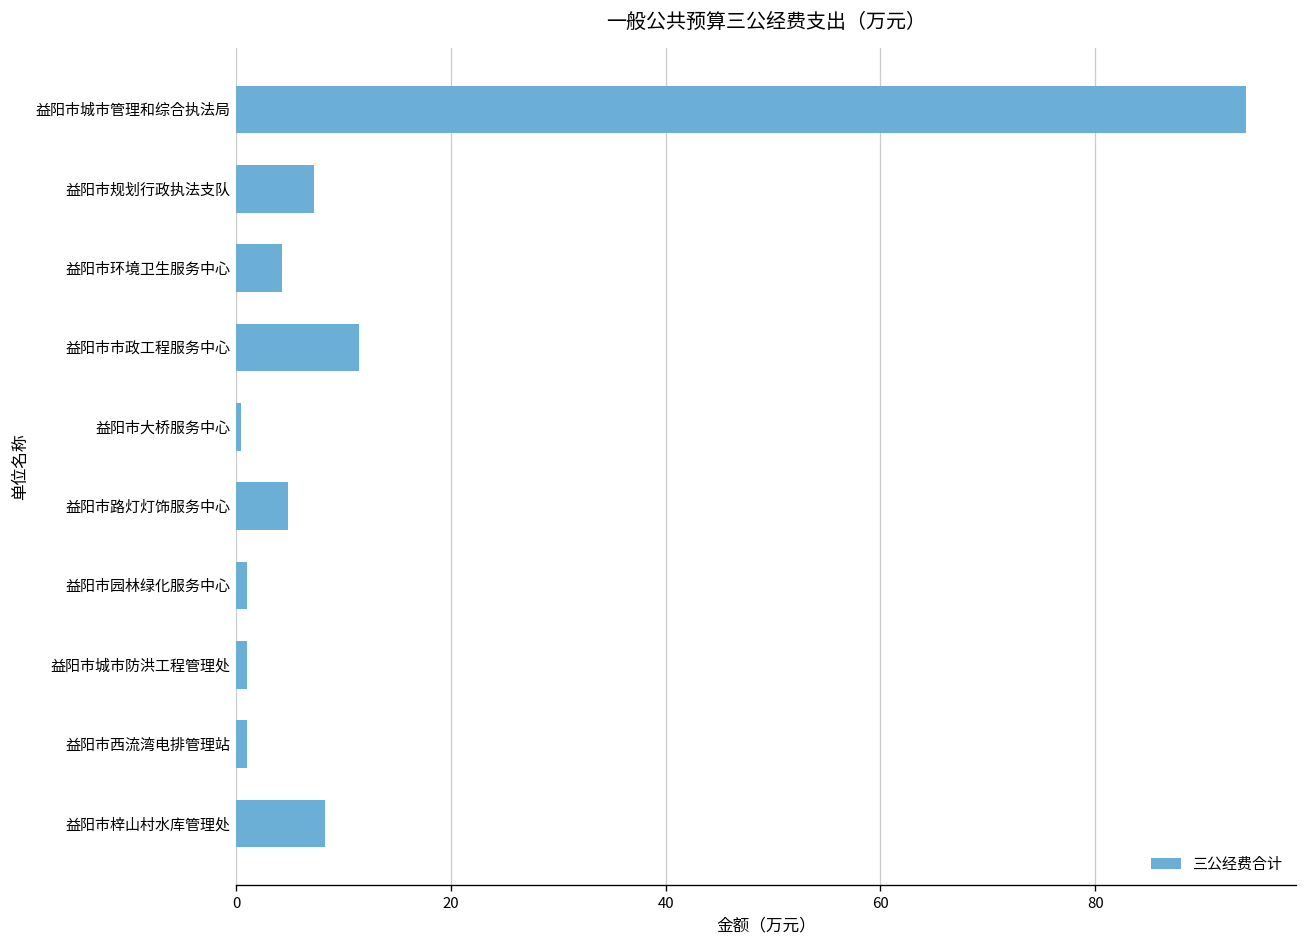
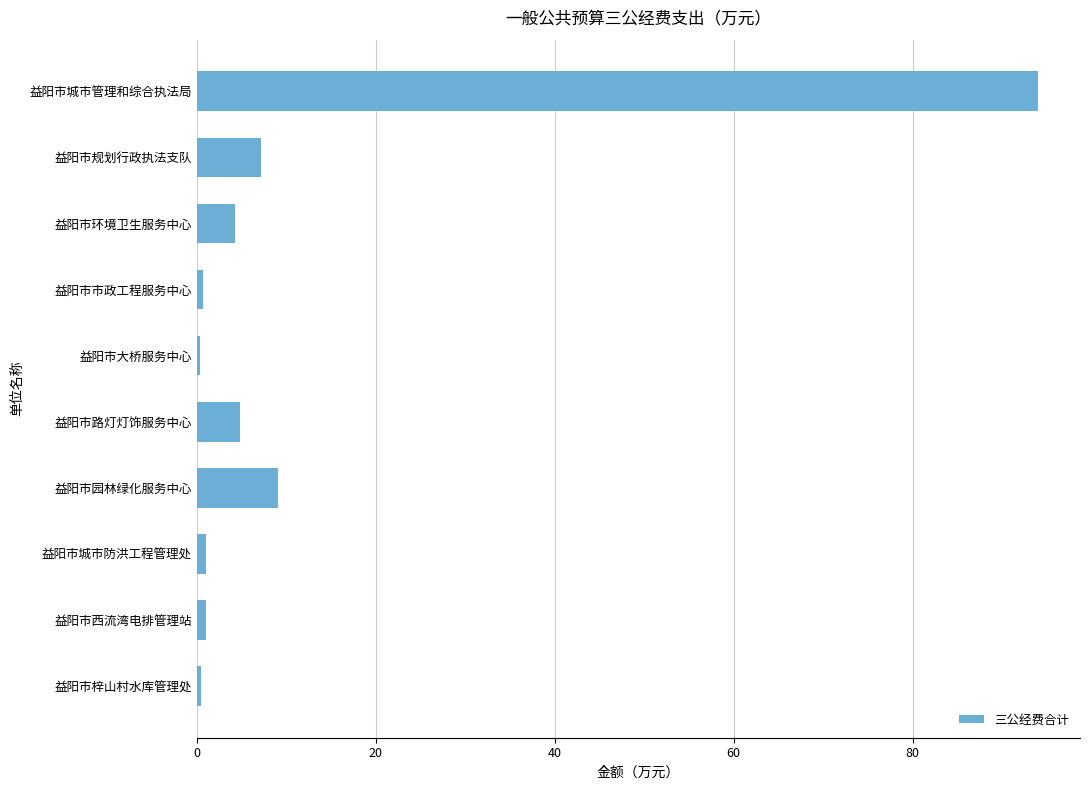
  {
    "益阳市城市管理和综合执法局": 94,
    "益阳市规划行政执法支队": 7,
    "益阳市环境卫生服务中心": 4,
-   "益阳市市政工程服务中心": 11,
+   "益阳市市政工程服务中心": 1,
    "益阳市大桥服务中心": 0,
    "益阳市路灯灯饰服务中心": 5,
-   "益阳市园林绿化服务中心": 1,
+   "益阳市园林绿化服务中心": 9,
    "益阳市城市防洪工程管理处": 1,
    "益阳市西流湾电排管理站": 1,
-   "益阳市梓山村水库管理处": 8
+   "益阳市梓山村水库管理处": 1
  }
